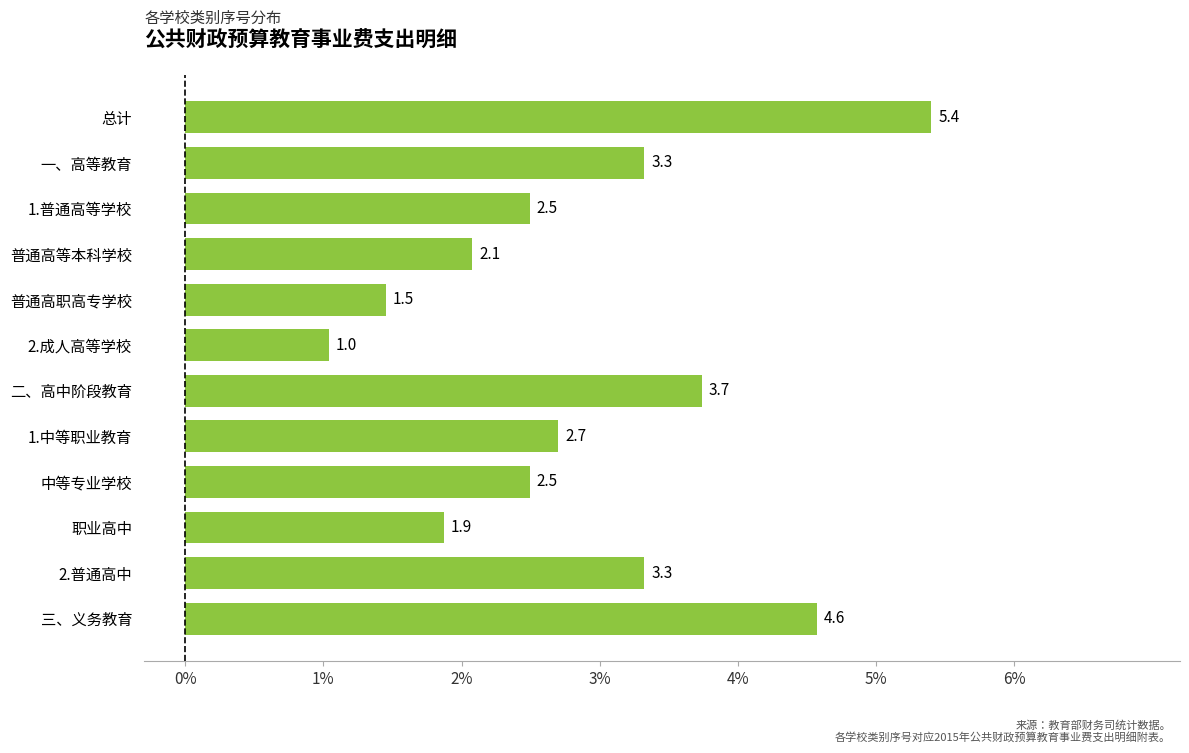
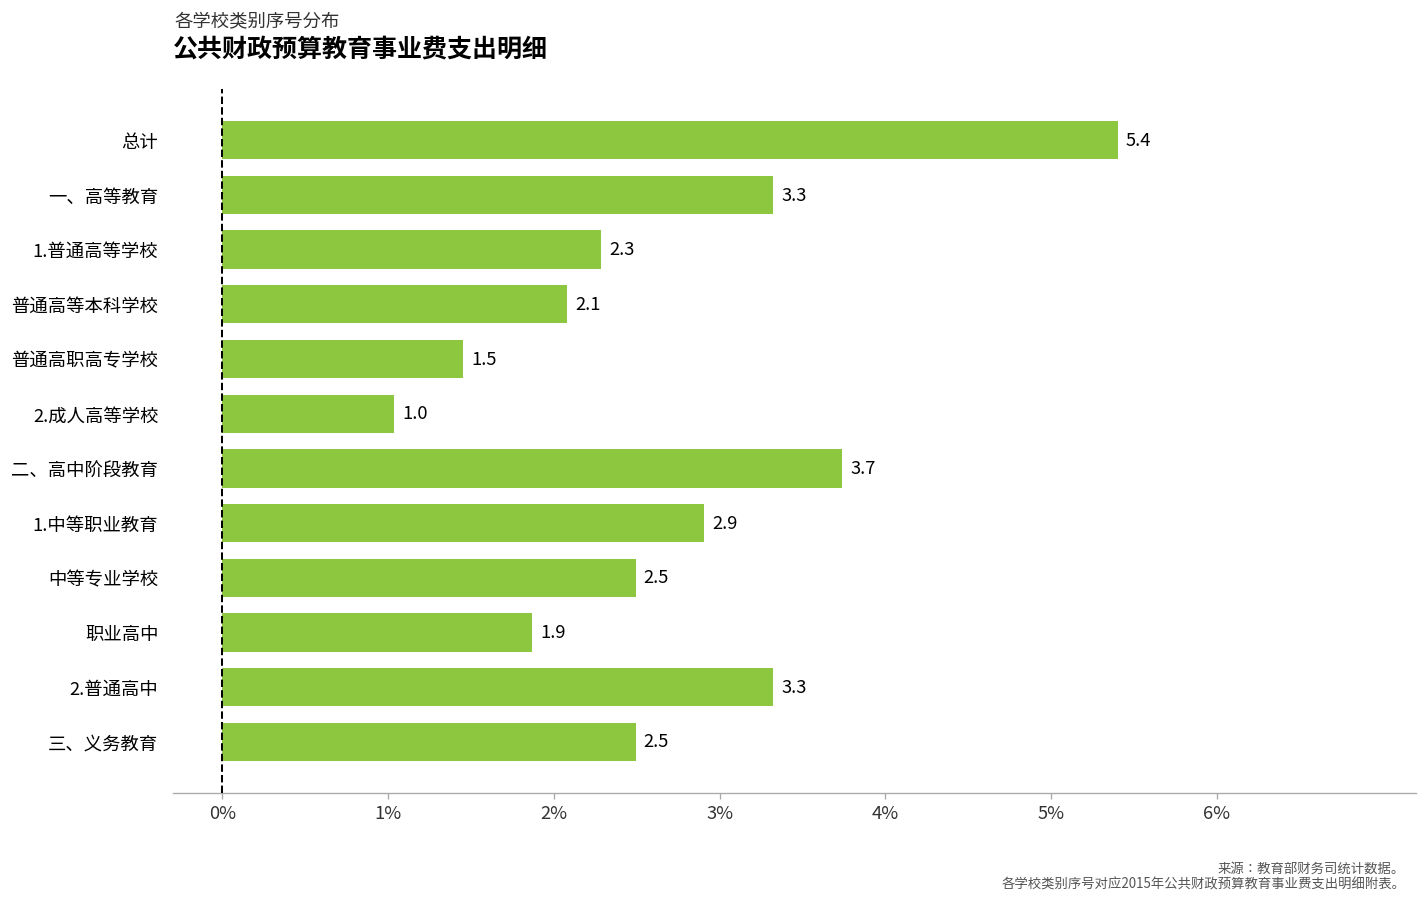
  {
    "总计": 5.4,
    "一、高等教育": 3.3,
-   "1.普通高等学校": 2.5,
+   "1.普通高等学校": 2.3,
    "普通高等本科学校": 2.1,
    "普通高职高专学校": 1.5,
    "2.成人高等学校": 1.0,
    "二、高中阶段教育": 3.7,
-   "1.中等职业教育": 2.7,
+   "1.中等职业教育": 2.9,
    "中等专业学校": 2.5,
    "职业高中": 1.9,
    "2.普通高中": 3.3,
-   "三、义务教育": 4.6
+   "三、义务教育": 2.5
  }
